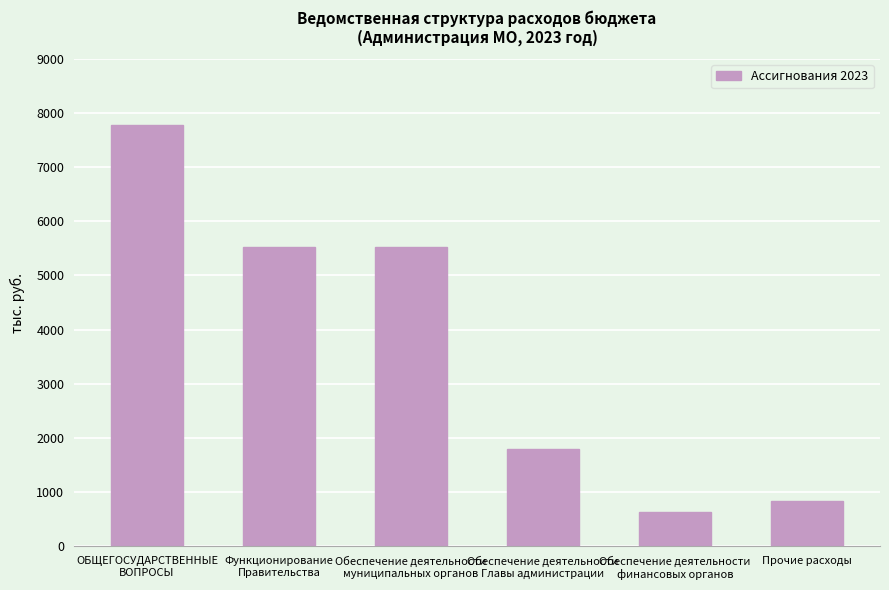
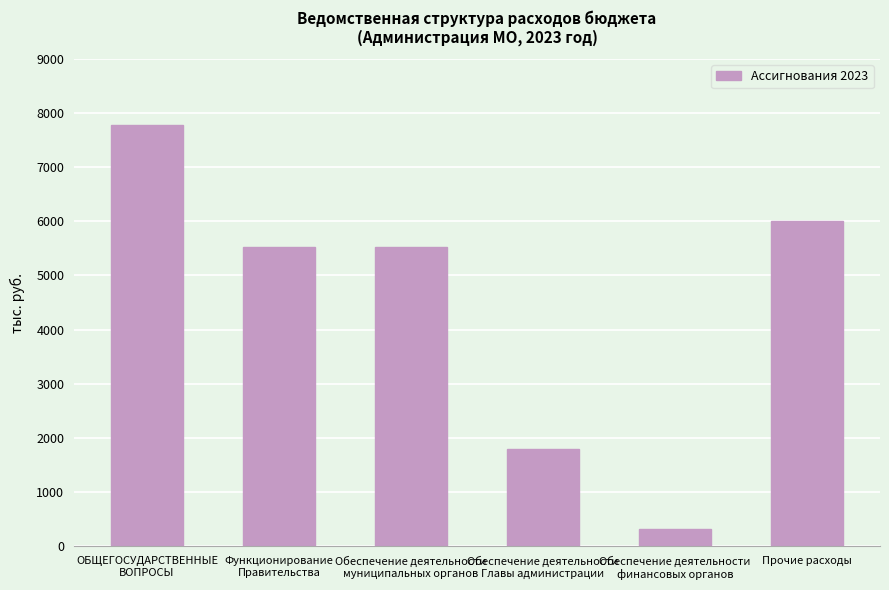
  {
    "ОБЩЕГОСУДАРСТВЕННЫЕ ВОПРОСЫ": 7800,
    "Функционирование Правительства": 5500,
    "Обеспечение деятельности муниципальных органов": 5500,
    "Обеспечение деятельности Главы администрации": 1800,
-   "Обеспечение деятельности финансовых органов": 600,
-   "Прочие расходы": 800
+   "Обеспечение деятельности финансовых органов": 300,
+   "Прочие расходы": 6000
  }
